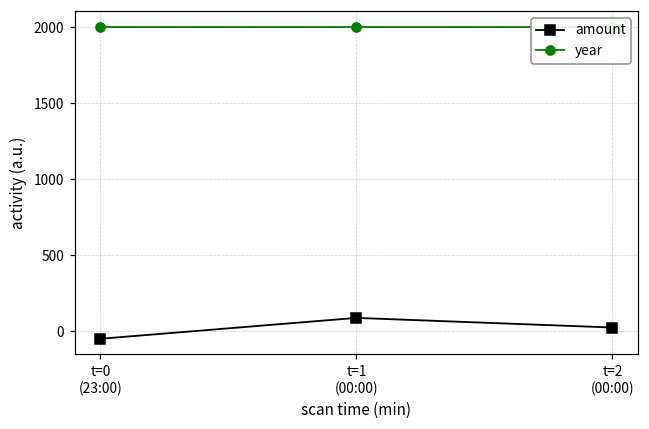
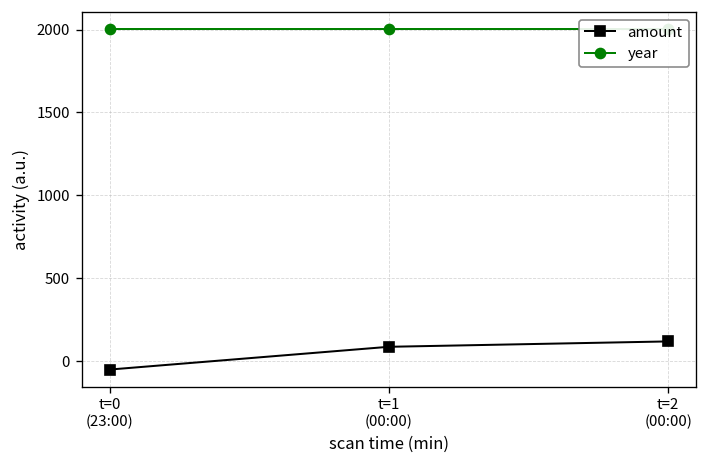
  {
    "amount": {
      "t=0 (23:00)": -50,
      "t=1 (00:00)": 90,
-     "t=2 (00:00)": 20
+     "t=2 (00:00)": 120
    },
    "year": {
      "t=0 (23:00)": 2000,
      "t=1 (00:00)": 2000
    }
  }
